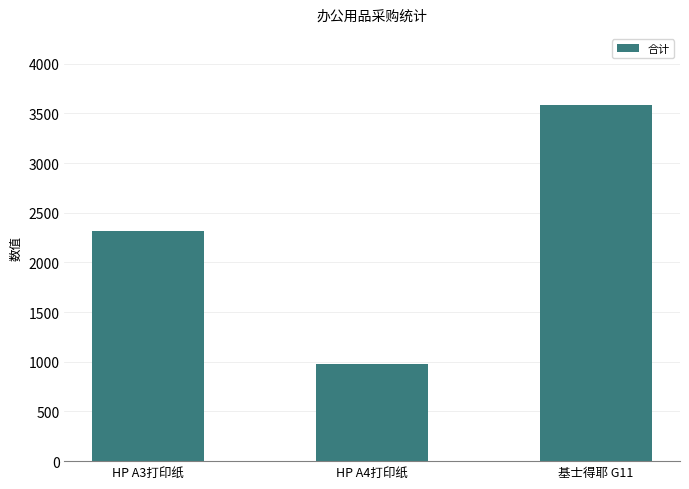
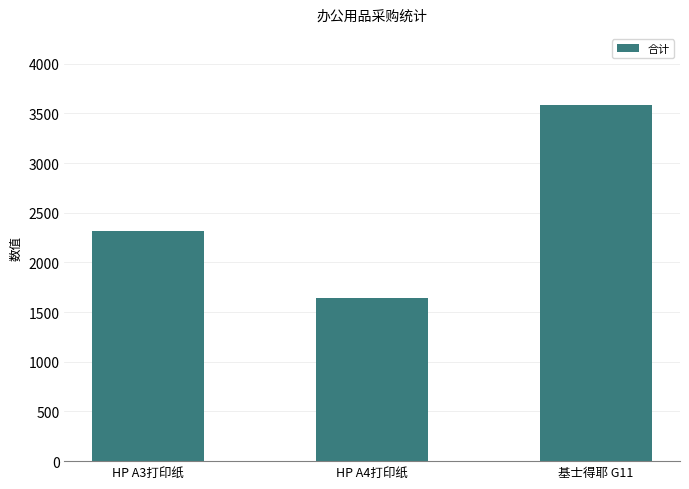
  {
    "HP A3打印纸": 2300,
-   "HP A4打印纸": 1000,
+   "HP A4打印纸": 1600,
    "基士得耶 G11": 3600
  }
